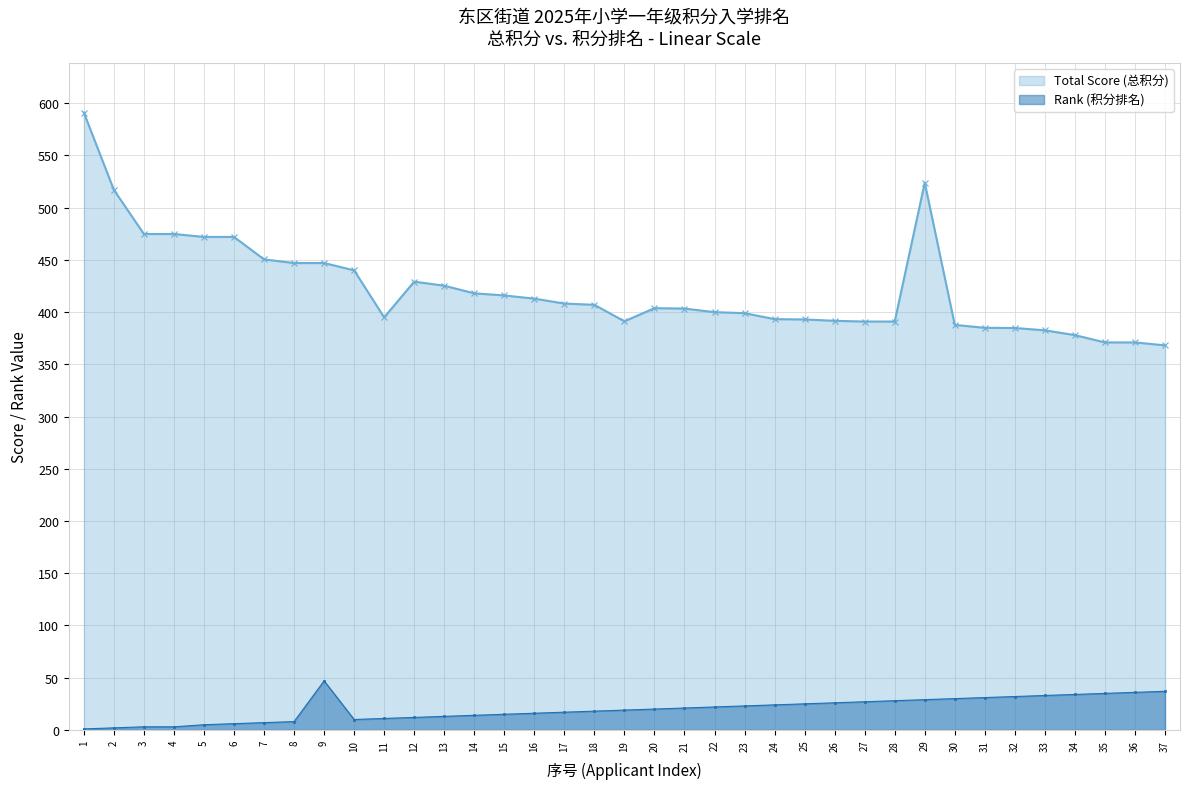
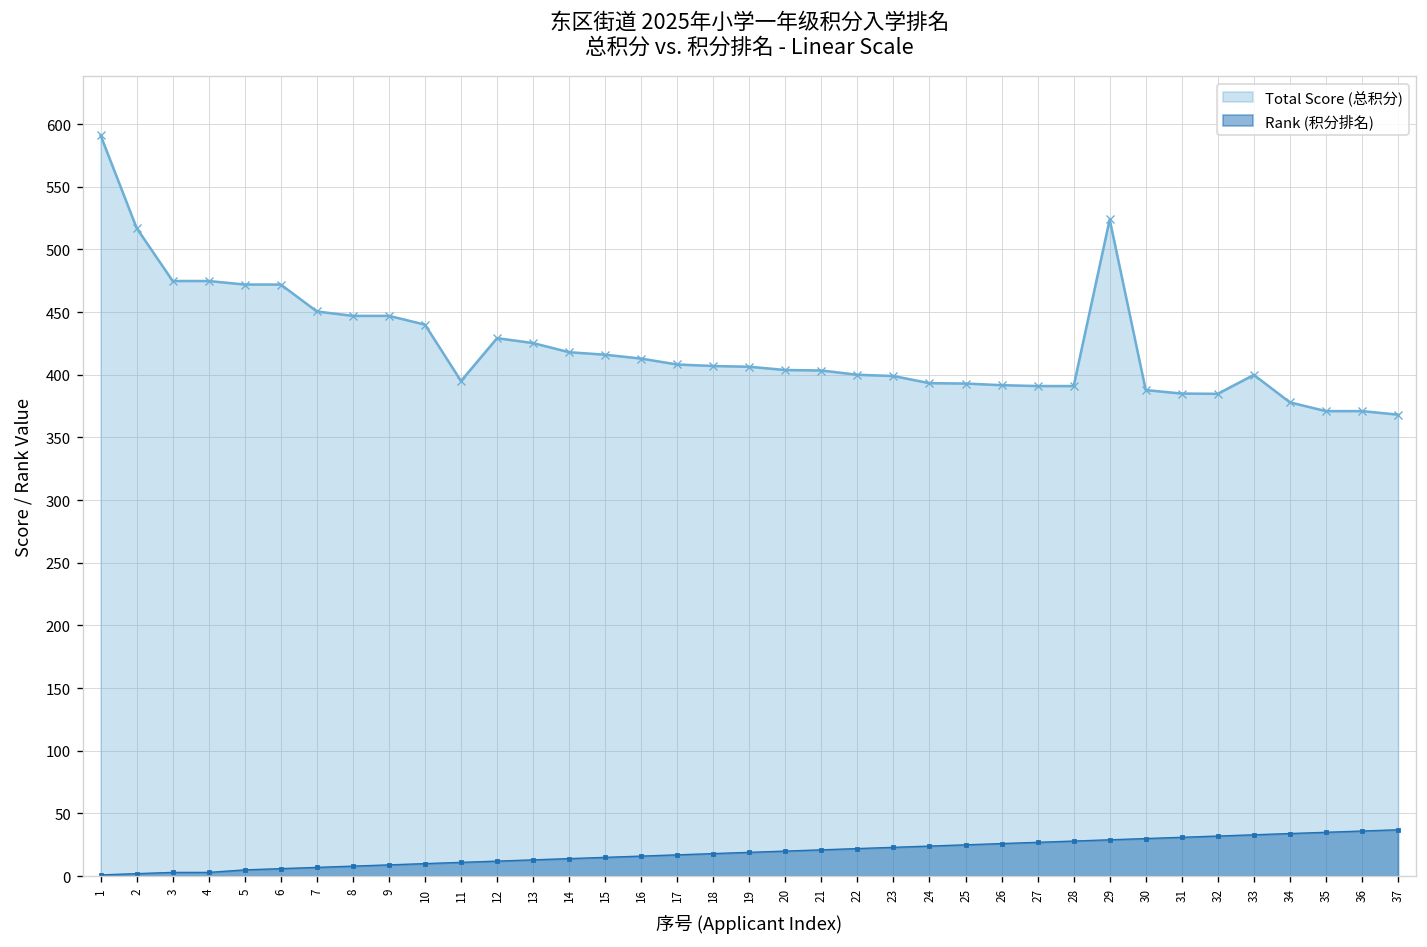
  {
    "Total Score (总积分)": {
      "1": 591,
      "2": 517,
      "3": 475,
      "4": 475,
      "5": 472,
      "6": 472,
      "7": 451,
      "8": 447,
      "9": 447,
      "10": 440,
      "11": 395,
      "12": 429,
      "13": 425,
      "14": 418,
      "15": 416,
      "16": 413,
      "17": 408,
      "18": 407,
-     "19": 391,
+     "19": 406,
      "20": 404,
      "21": 403,
      "22": 400,
      "23": 399,
      "24": 393,
      "25": 393,
      "26": 392,
      "27": 391,
      "28": 391,
      "29": 524,
      "30": 388,
      "31": 385,
      "32": 385,
-     "33": 383,
+     "33": 400,
      "34": 378,
      "35": 371,
      "36": 371,
      "37": 368
    },
    "Rank (积分排名)": {
      "1": 1,
      "2": 2,
      "3": 3,
      "4": 3,
      "5": 5,
      "6": 6,
      "7": 7,
      "8": 8,
-     "9": 47,
+     "9": 9,
      "10": 10,
      "11": 11,
      "12": 12,
      "13": 13,
      "14": 14,
      "15": 15,
      "16": 16,
      "17": 17,
      "18": 18,
      "19": 19,
      "20": 20,
      "21": 21,
      "22": 22,
      "23": 23,
      "24": 24,
      "25": 25,
      "26": 26,
      "27": 27,
      "28": 28,
      "29": 29,
      "30": 30,
      "31": 31,
      "32": 32,
      "33": 33,
      "34": 34,
      "35": 35,
      "36": 36,
      "37": 37
    }
  }
